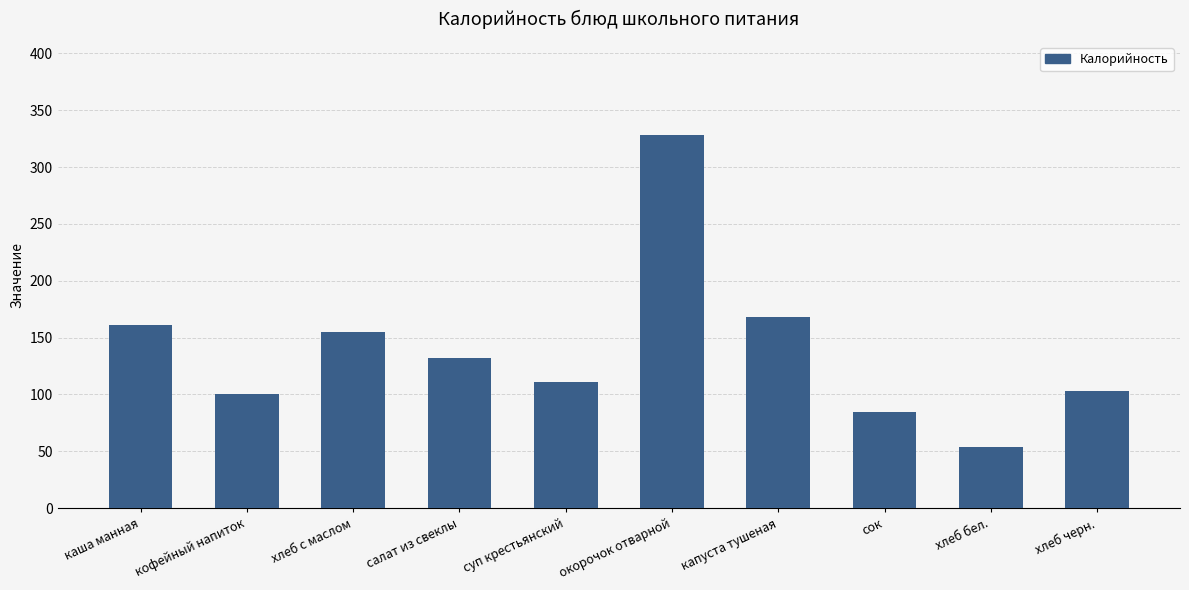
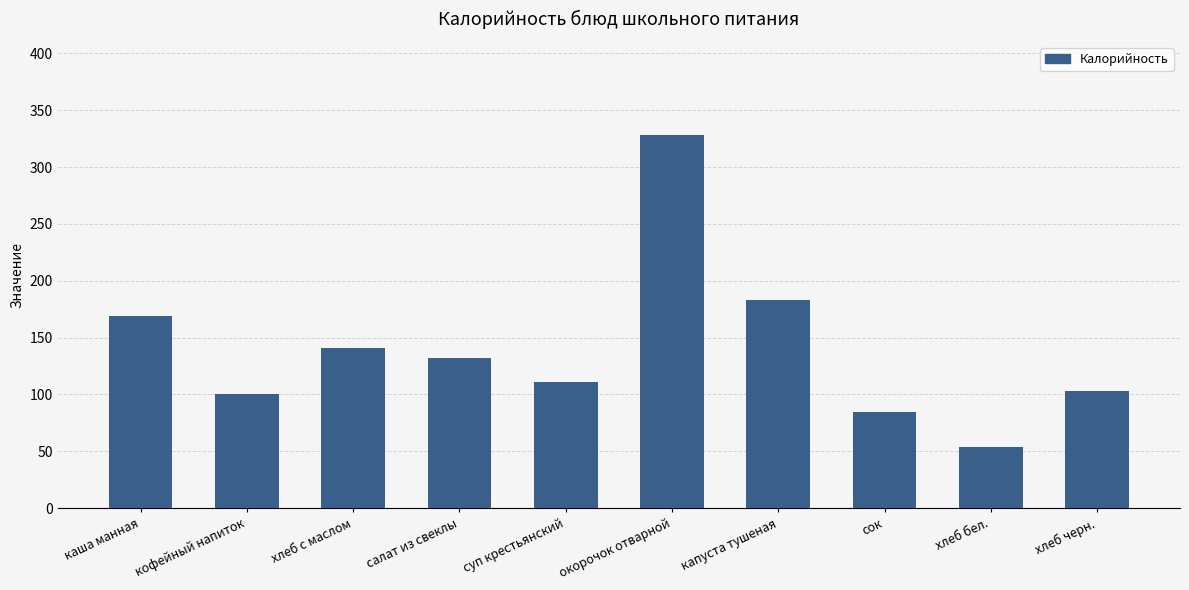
  {
-   "каша манная": 161,
+   "каша манная": 169,
    "кофейный напиток": 101,
-   "хлеб с маслом": 155,
+   "хлеб с маслом": 141,
    "салат из свеклы": 132,
    "суп крестьянский": 111,
    "окорочок отварной": 328,
-   "капуста тушеная": 168,
+   "капуста тушеная": 183,
    "сок": 85,
    "хлеб бел.": 54,
    "хлеб черн.": 103
  }
